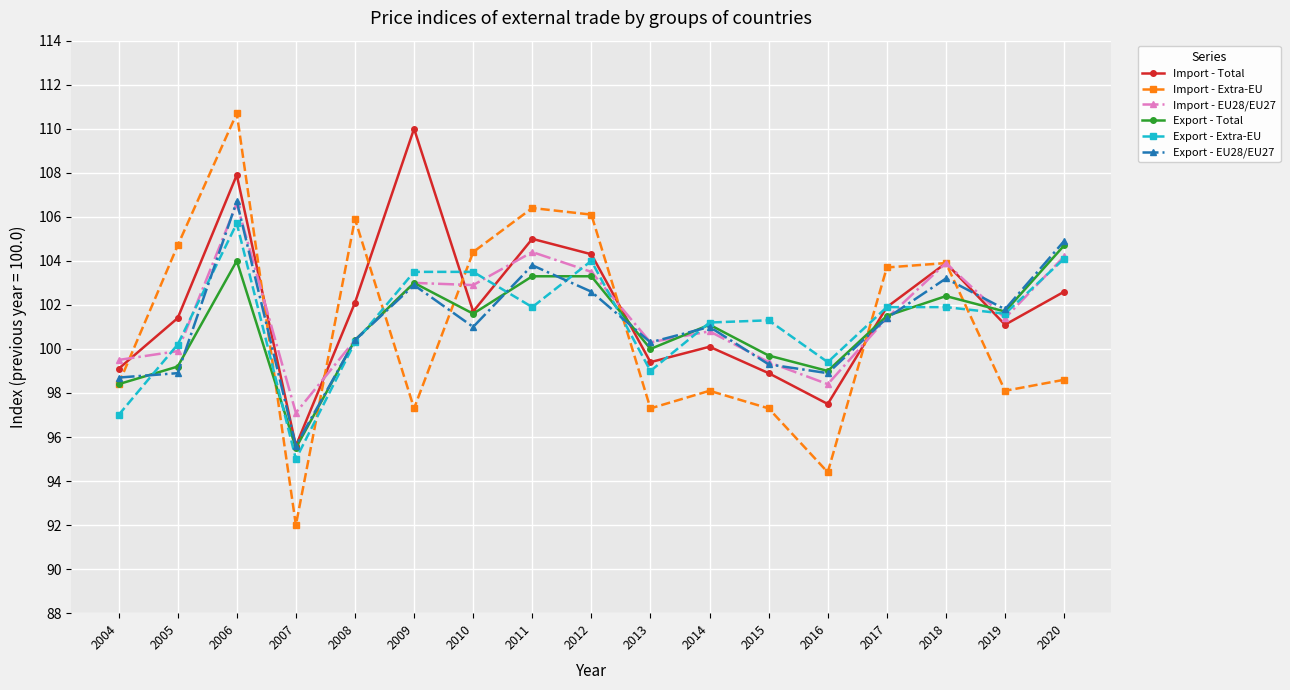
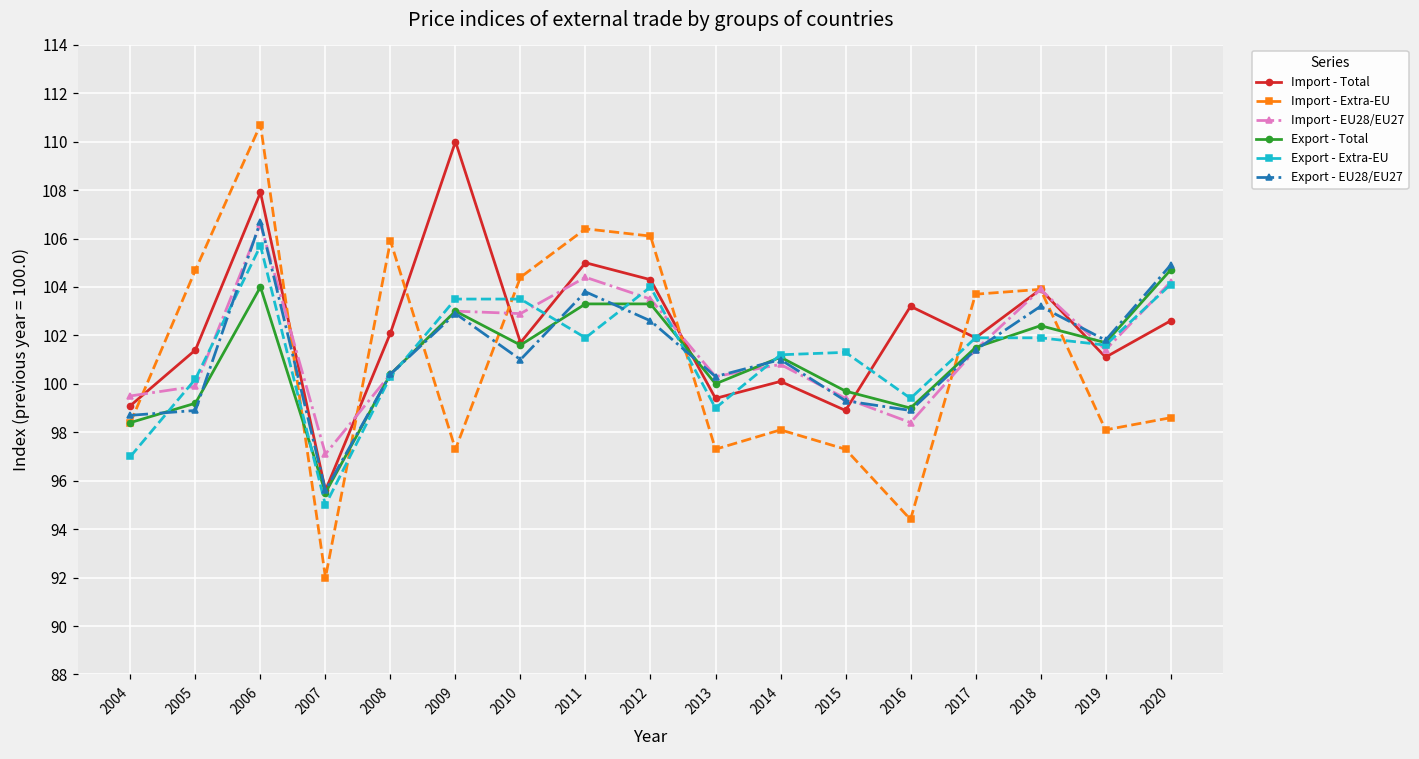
  {
    "Import - Total": {
      "2004": 99.1,
      "2005": 101.4,
      "2006": 107.9,
      "2008": 102.1,
      "2009": 110.0,
      "2011": 105.0,
      "2012": 104.3,
      "2013": 99.4,
      "2014": 100.1,
      "2015": 98.9,
-     "2016": 97.5,
+     "2016": 103.2,
      "2019": 101.1,
      "2020": 102.6
    },
    "Import - Extra-EU": {
      "2005": 104.7,
      "2006": 110.7,
      "2007": 92.0,
      "2008": 105.9,
      "2009": 97.3,
      "2010": 104.4,
      "2011": 106.4,
      "2012": 106.1,
      "2013": 97.3,
      "2014": 98.1,
      "2015": 97.3,
      "2016": 94.4,
      "2017": 103.7,
      "2019": 98.1,
      "2020": 98.6
    },
    "Import - EU28/EU27": {
      "2004": 99.5,
      "2005": 99.9,
      "2007": 97.1,
      "2010": 102.9,
      "2011": 104.4,
      "2012": 103.5,
      "2014": 100.8,
      "2016": 98.4,
      "2019": 101.4
    },
    "Export - Total": {
      "2005": 99.2,
      "2006": 104.0,
      "2011": 103.3,
      "2012": 103.3,
      "2013": 100.0,
      "2015": 99.7,
      "2018": 102.4,
      "2020": 104.7
    },
    "Export - Extra-EU": {
      "2004": 97.0,
      "2005": 100.2,
      "2006": 105.7,
      "2007": 95.0,
      "2009": 103.5,
      "2010": 103.5,
      "2011": 101.9,
      "2012": 104.0,
      "2013": 99.0,
      "2015": 101.3,
      "2016": 99.4,
      "2018": 101.9
    },
    "Export - EU28/EU27": {
      "2004": 98.7,
      "2005": 98.9,
      "2010": 101.0,
      "2011": 103.8,
      "2012": 102.6,
      "2018": 103.2,
      "2020": 104.9
    }
  }
